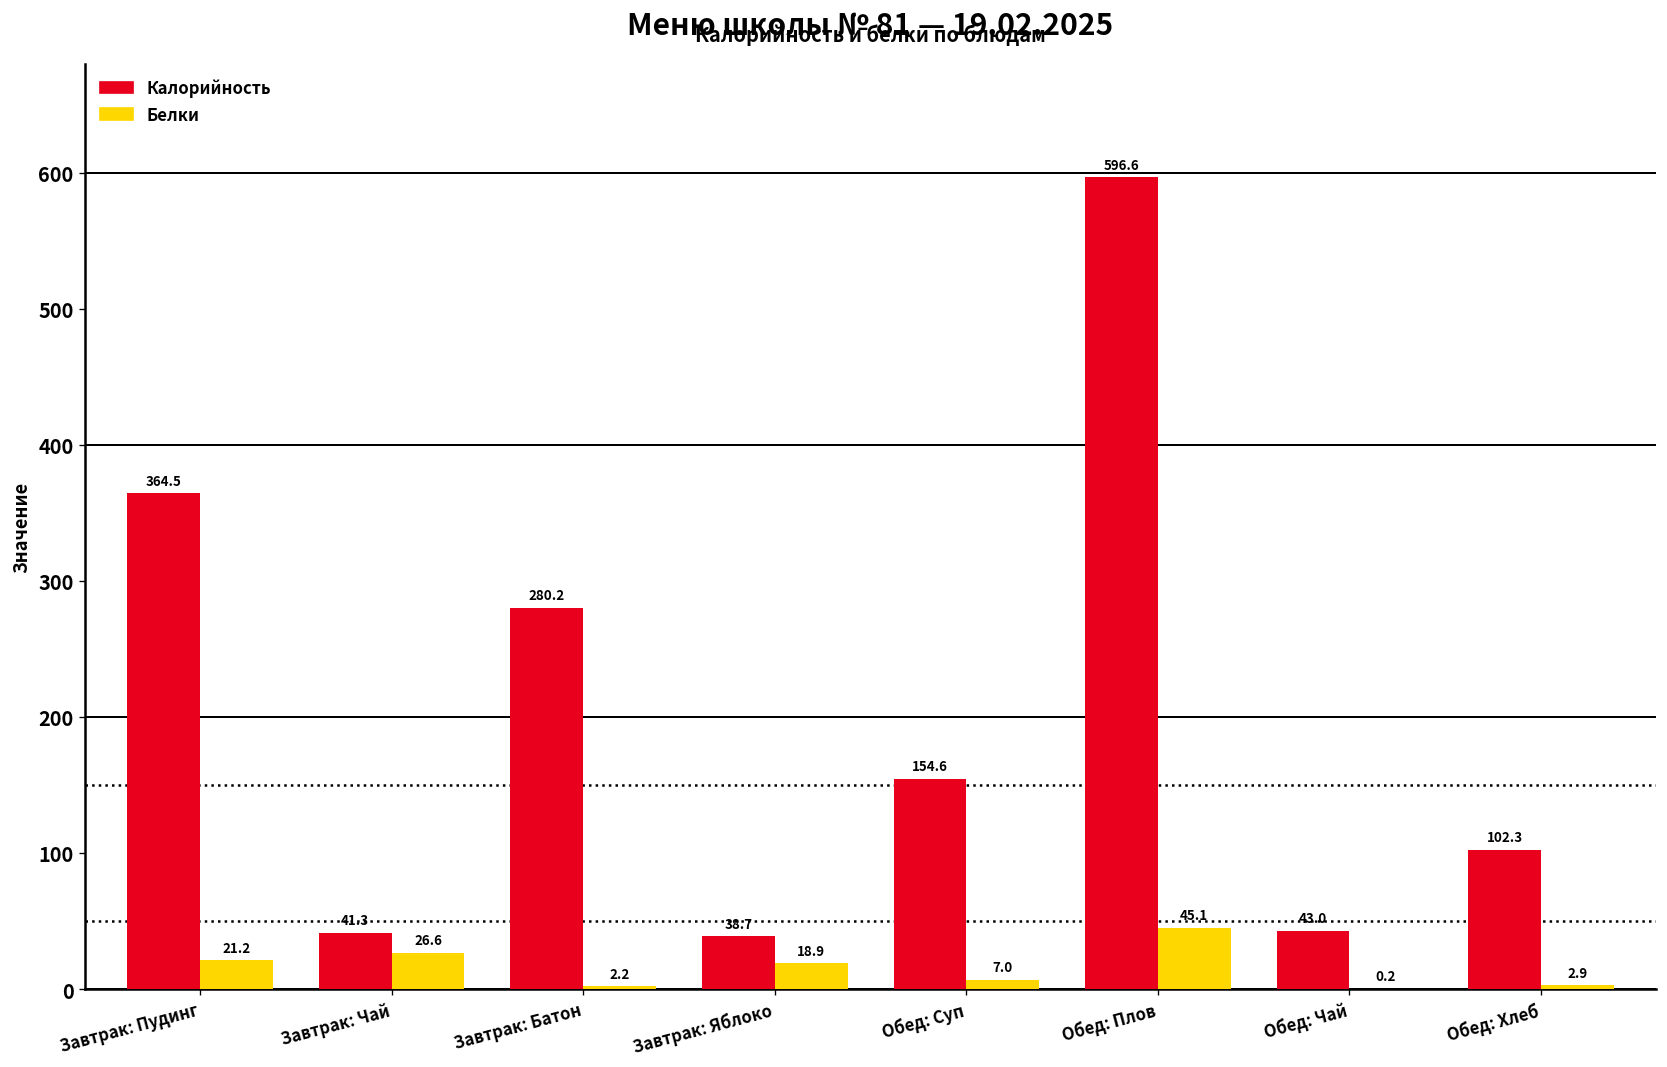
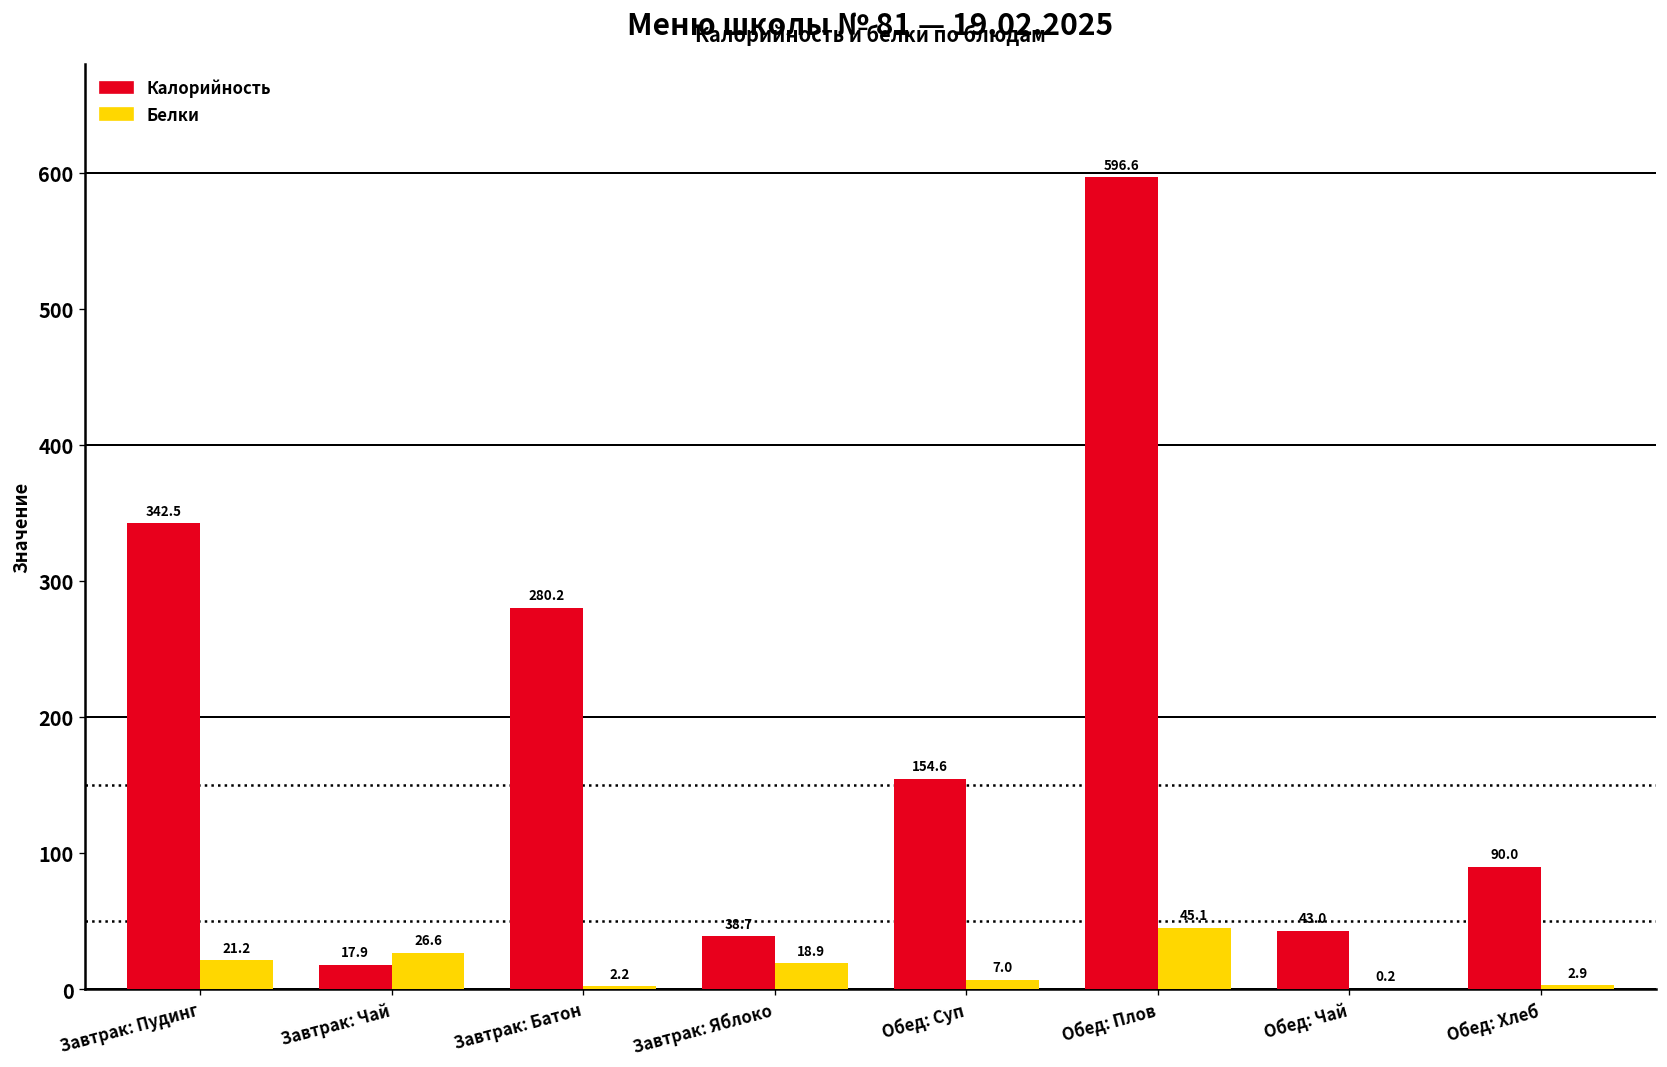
  {
    "Калорийность": {
-     "Завтрак: Пудинг": 364.5,
-     "Завтрак: Чай": 41.3,
+     "Завтрак: Пудинг": 342.5,
+     "Завтрак: Чай": 17.9,
      "Завтрак: Батон": 280.2,
      "Завтрак: Яблоко": 38.7,
      "Обед: Суп": 154.6,
      "Обед: Плов": 596.6,
      "Обед: Чай": 43.0,
-     "Обед: Хлеб": 102.3
+     "Обед: Хлеб": 90.0
    },
    "Белки": {
      "Завтрак: Пудинг": 21.2,
      "Завтрак: Чай": 26.6,
      "Завтрак: Батон": 2.2,
      "Завтрак: Яблоко": 18.9,
      "Обед: Суп": 7.0,
      "Обед: Плов": 45.1,
      "Обед: Чай": 0.2,
      "Обед: Хлеб": 2.9
    }
  }
